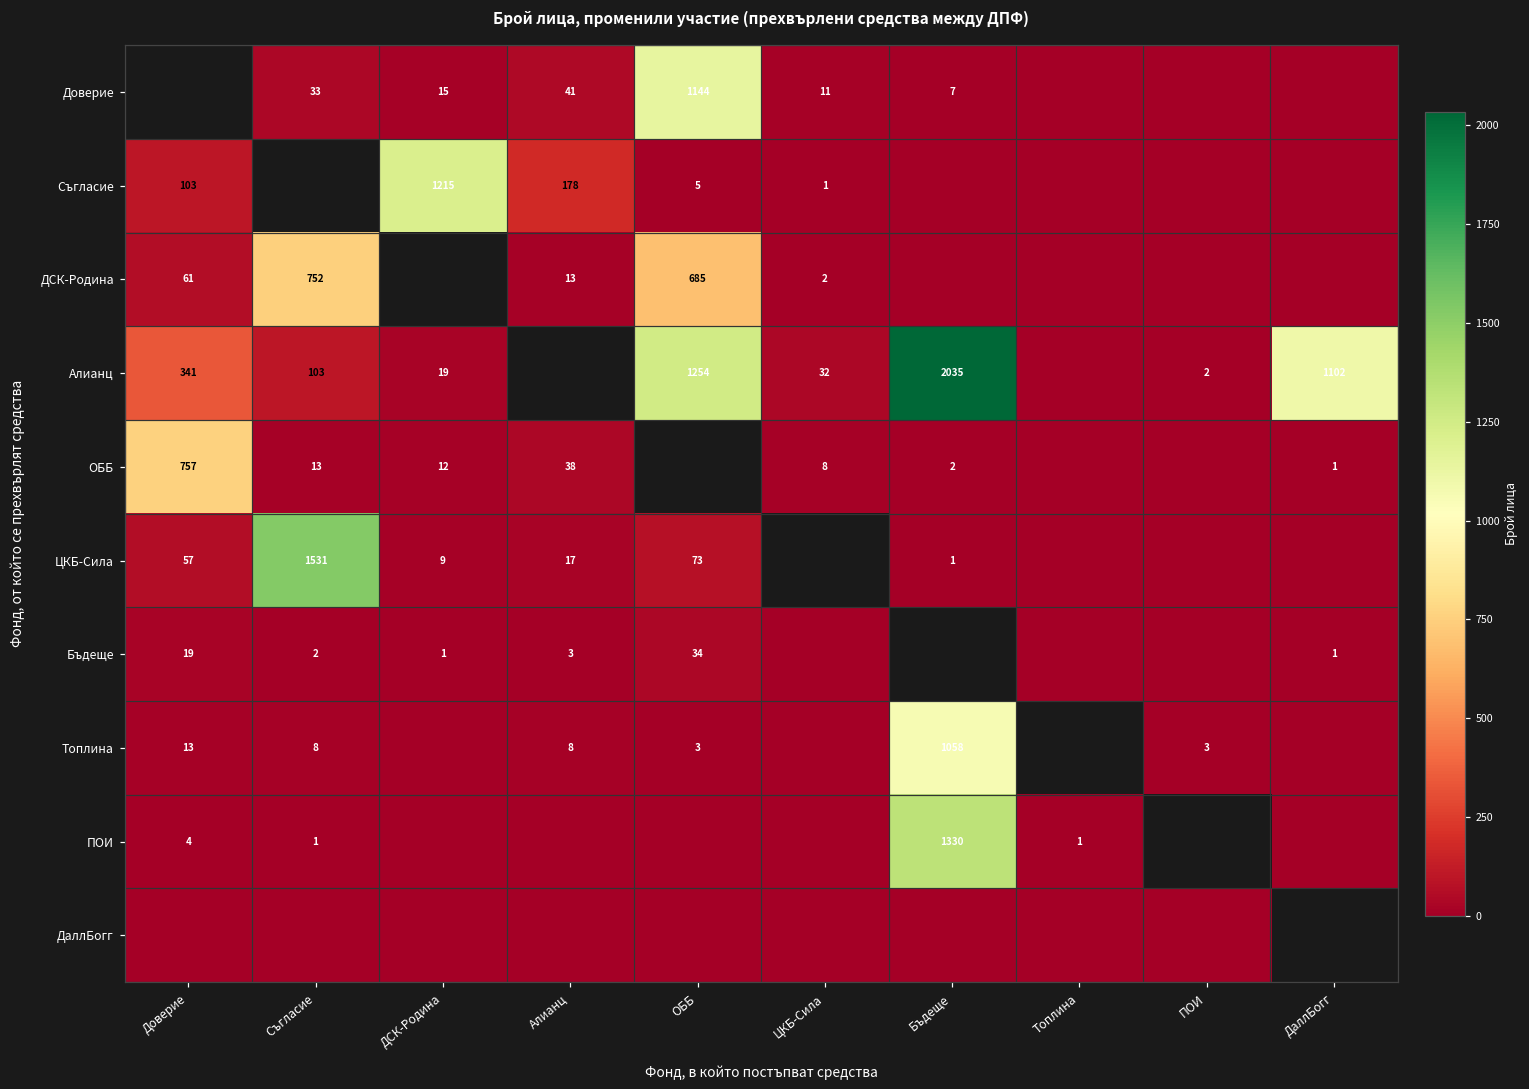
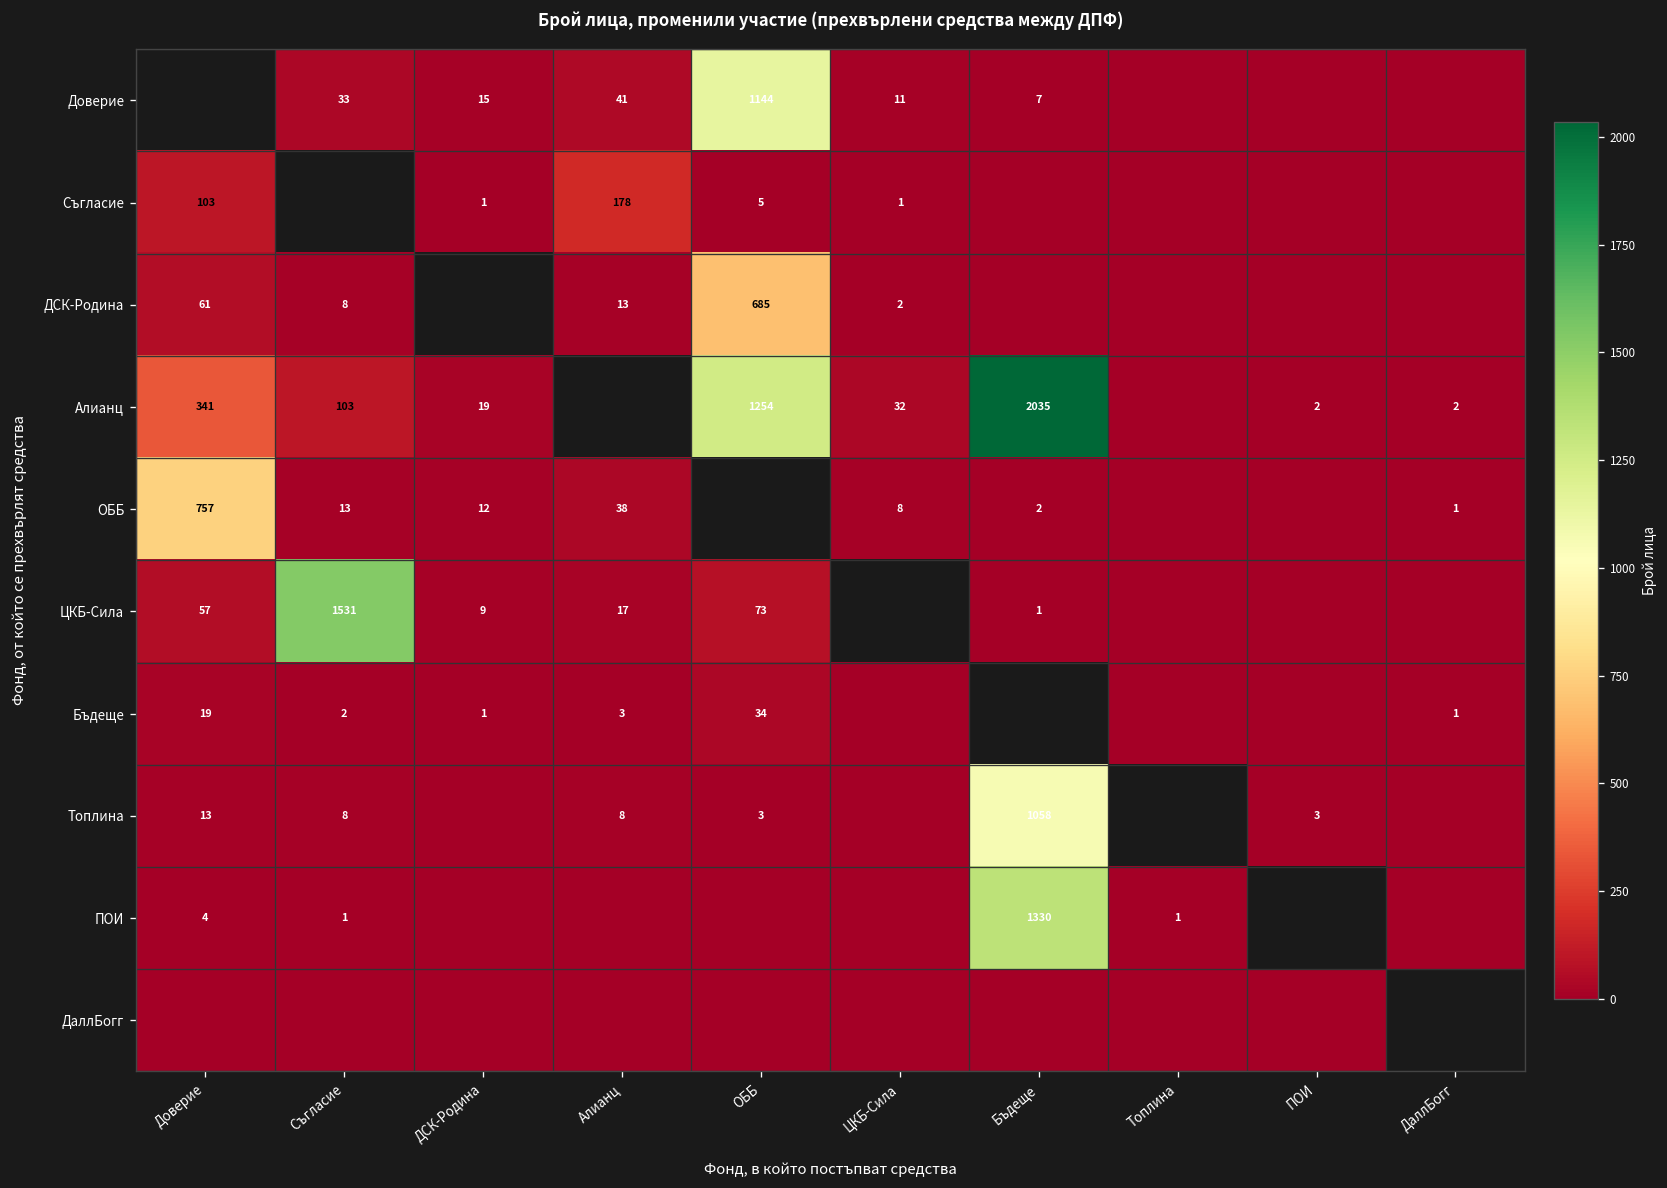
  {
    "Доверие": {
      "Съгласие": 33,
      "ДСК-Родина": 15,
      "Алианц": 41,
      "ОББ": 1144,
      "ЦКБ-Сила": 11,
      "Бъдеще": 7
    },
    "Съгласие": {
      "Доверие": 103,
-     "ДСК-Родина": 1215,
+     "ДСК-Родина": 1,
      "Алианц": 178,
      "ОББ": 5,
      "ЦКБ-Сила": 1
    },
    "ДСК-Родина": {
      "Доверие": 61,
-     "Съгласие": 752,
+     "Съгласие": 8,
      "Алианц": 13,
      "ОББ": 685,
      "ЦКБ-Сила": 2
    },
    "Алианц": {
      "Доверие": 341,
      "Съгласие": 103,
      "ДСК-Родина": 19,
      "ОББ": 1254,
      "ЦКБ-Сила": 32,
      "Бъдеще": 2035,
      "ПОИ": 2,
-     "ДаллБогг": 1102
+     "ДаллБогг": 2
    },
    "ОББ": {
      "Доверие": 757,
      "Съгласие": 13,
      "ДСК-Родина": 12,
      "Алианц": 38,
      "ЦКБ-Сила": 8,
      "Бъдеще": 2,
      "ДаллБогг": 1
    },
    "ЦКБ-Сила": {
      "Доверие": 57,
      "Съгласие": 1531,
      "ДСК-Родина": 9,
      "Алианц": 17,
      "ОББ": 73,
      "Бъдеще": 1
    },
    "Бъдеще": {
      "Доверие": 19,
      "Съгласие": 2,
      "ДСК-Родина": 1,
      "Алианц": 3,
      "ОББ": 34,
      "ДаллБогг": 1
    },
    "Топлина": {
      "Доверие": 13,
      "Съгласие": 8,
      "Алианц": 8,
      "ОББ": 3,
      "Бъдеще": 1058,
      "ПОИ": 3
    },
    "ПОИ": {
      "Доверие": 4,
      "Съгласие": 1,
      "Бъдеще": 1330,
      "Топлина": 1
    }
  }
